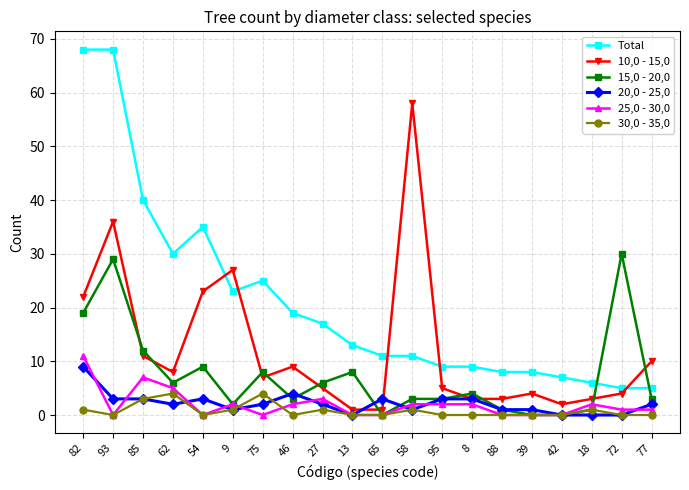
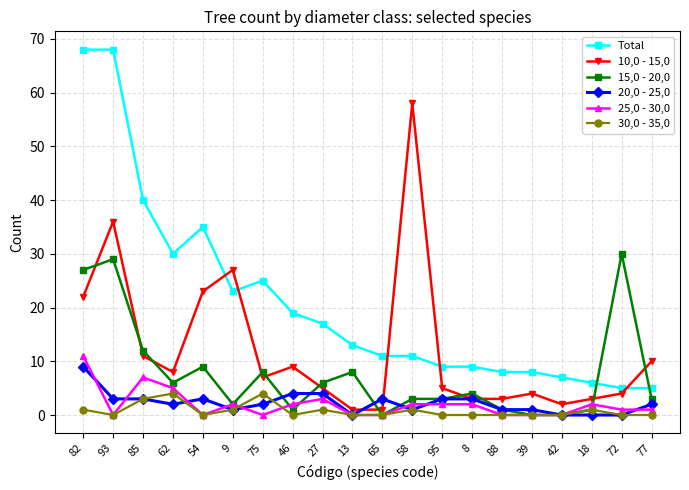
  {
    "Total": {
      "82": 68,
      "93": 68,
      "85": 40,
      "62": 30,
      "54": 35,
      "9": 23,
      "75": 25,
      "46": 19,
      "27": 17,
      "13": 13,
      "65": 11,
      "58": 11,
      "95": 9,
      "8": 9,
      "88": 8,
      "39": 8,
      "42": 7,
      "18": 6,
      "72": 5,
      "77": 5
    },
    "10,0 - 15,0": {
      "82": 22,
      "93": 36,
      "85": 11,
      "62": 8,
      "54": 23,
      "9": 27,
      "75": 7,
      "46": 9,
      "27": 5,
      "13": 1,
      "65": 1,
      "58": 58,
      "95": 5,
      "88": 3,
      "39": 4,
      "42": 2,
      "18": 3,
      "72": 4,
      "77": 10
    },
    "15,0 - 20,0": {
-     "82": 19,
+     "82": 27,
      "93": 29,
      "85": 12,
      "62": 6,
      "54": 9,
      "75": 8,
-     "46": 3,
+     "46": 1,
      "27": 6,
      "13": 8,
      "58": 3,
      "8": 4,
      "72": 30,
      "77": 3
    },
    "20,0 - 25,0": {
      "82": 9,
      "93": 3,
      "62": 2,
      "54": 3,
      "75": 2,
      "46": 4,
-     "27": 2,
+     "27": 4,
      "65": 3,
      "39": 1,
      "18": 0,
      "77": 2
    },
    "25,0 - 30,0": {
      "82": 11,
      "85": 7,
      "62": 5,
      "75": 0,
      "46": 2,
      "27": 3,
      "58": 2,
      "95": 2,
      "8": 2,
      "18": 2,
      "72": 1,
      "77": 1
    },
    "30,0 - 35,0": {
      "82": 1,
      "62": 4,
      "75": 4,
      "46": 0,
      "27": 1,
      "95": 0,
      "8": 0,
      "77": 0
    }
  }
